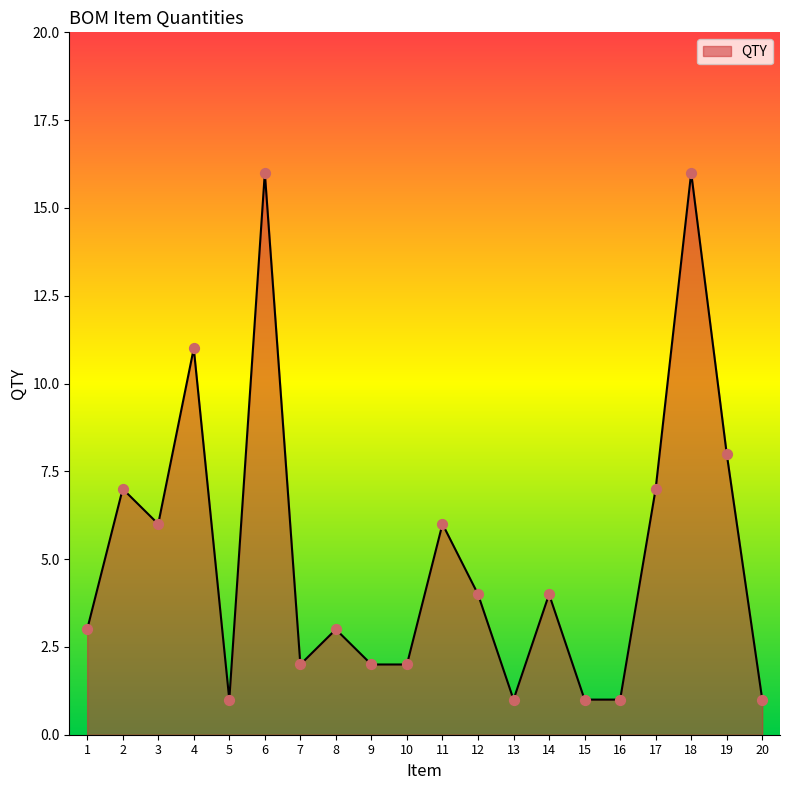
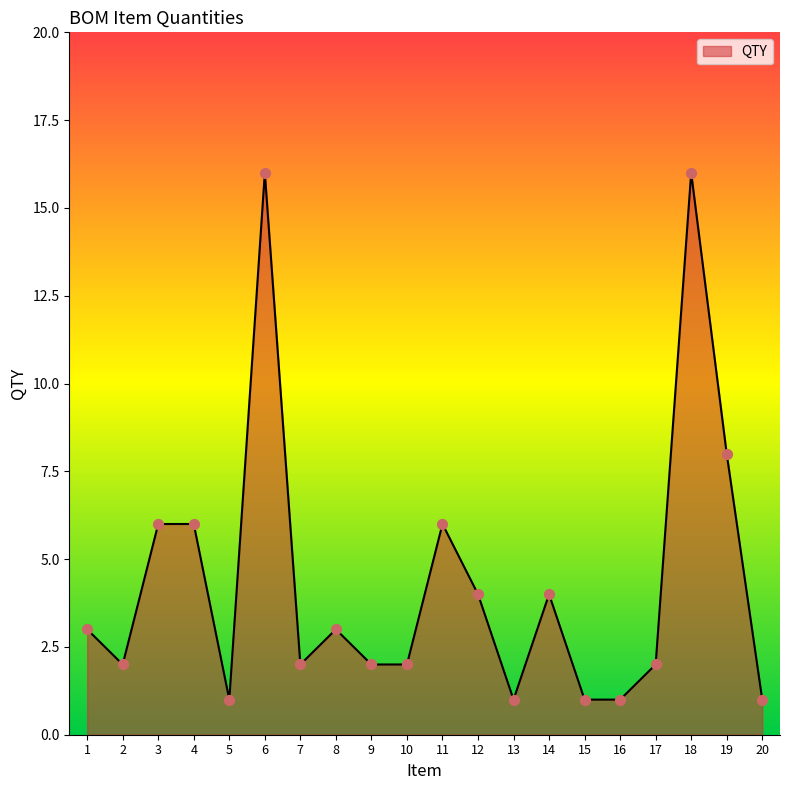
  {
    "1": 3,
-   "2": 7,
+   "2": 2,
    "3": 6,
-   "4": 11,
+   "4": 6,
    "5": 1,
    "6": 16,
    "7": 2,
    "8": 3,
    "9": 2,
    "10": 2,
    "11": 6,
    "12": 4,
    "13": 1,
    "14": 4,
    "15": 1,
    "16": 1,
-   "17": 7,
+   "17": 2,
    "18": 16,
    "19": 8,
    "20": 1
  }
